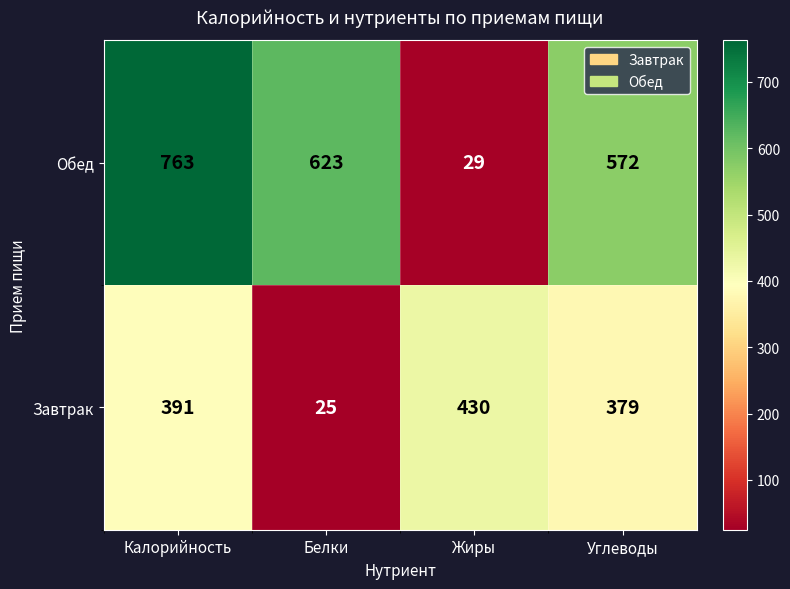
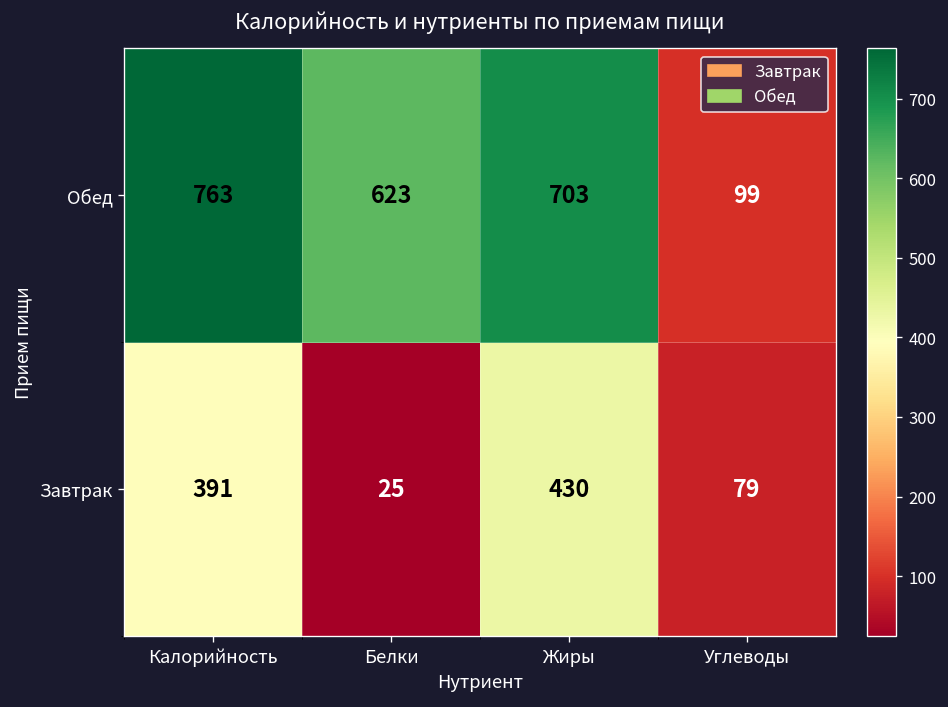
  {
    "Обед": {
      "Калорийность": 763,
      "Белки": 623,
-     "Жиры": 29,
-     "Углеводы": 572
+     "Жиры": 703,
+     "Углеводы": 99
    },
    "Завтрак": {
      "Калорийность": 391,
      "Белки": 25,
      "Жиры": 430,
-     "Углеводы": 379
+     "Углеводы": 79
    }
  }
